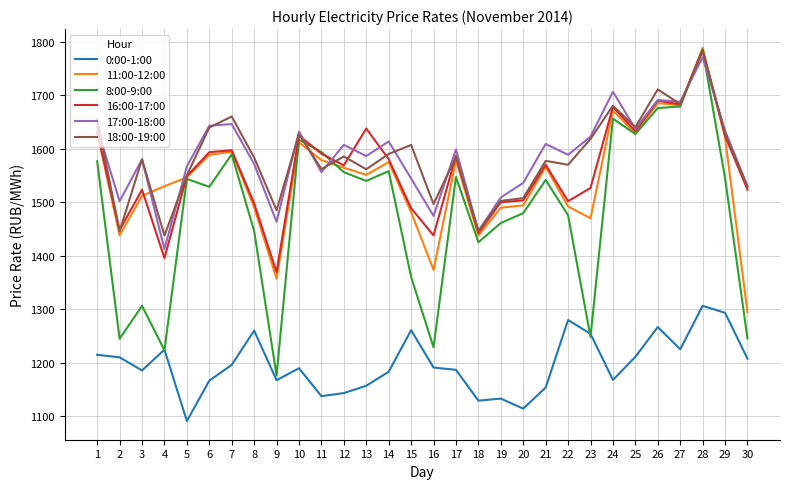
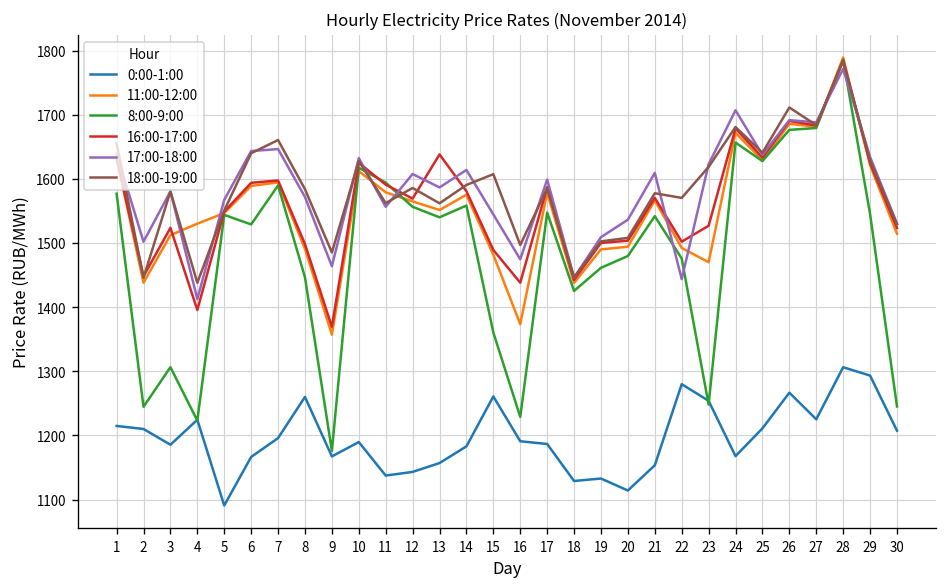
  {
    "0:00-1:00": {
      "1": 1210,
      "2": 1210,
      "3": 1190,
      "5": 1090,
      "6": 1170,
      "7": 1200,
      "8": 1260,
      "9": 1170,
      "10": 1190,
      "11": 1140,
      "12": 1140,
      "13": 1160,
      "14": 1180,
      "15": 1260,
      "16": 1190,
      "17": 1190,
      "18": 1130,
      "19": 1130,
      "20": 1110,
      "21": 1150,
      "22": 1280,
      "23": 1250,
      "24": 1170,
      "25": 1210,
      "26": 1270,
      "27": 1230,
      "28": 1310,
      "29": 1290,
      "30": 1210
    },
    "11:00-12:00": {
      "2": 1440,
      "3": 1510,
      "4": 1530,
      "6": 1590,
      "8": 1490,
      "9": 1360,
      "10": 1610,
      "11": 1580,
      "13": 1550,
      "14": 1580,
      "15": 1480,
      "16": 1370,
      "17": 1580,
      "19": 1490,
      "20": 1490,
      "22": 1490,
      "23": 1470,
      "24": 1670,
-     "30": 1290
+     "30": 1510
    },
    "8:00-9:00": {
      "1": 1580,
      "2": 1240,
      "3": 1310,
      "6": 1530,
      "8": 1450,
      "9": 1180,
      "10": 1620,
      "12": 1560,
      "13": 1540,
      "14": 1560,
      "15": 1360,
      "16": 1230,
      "17": 1550,
      "18": 1430,
      "19": 1460,
      "20": 1480,
      "21": 1540,
      "22": 1480,
      "23": 1250,
      "24": 1660,
      "26": 1680,
      "29": 1550,
      "30": 1250
    },
    "16:00-17:00": {
      "3": 1520,
      "4": 1400,
      "6": 1590,
      "8": 1500,
      "9": 1370,
      "13": 1640,
      "14": 1580,
      "15": 1490,
      "16": 1440,
      "22": 1500,
      "23": 1530,
      "30": 1520
    },
    "17:00-18:00": {
      "2": 1500,
      "4": 1410,
      "5": 1570,
      "7": 1650,
      "8": 1570,
      "9": 1460,
      "11": 1560,
      "12": 1610,
      "13": 1590,
      "14": 1610,
      "15": 1540,
      "16": 1470,
      "17": 1600,
      "19": 1510,
      "20": 1540,
      "21": 1610,
-     "22": 1590,
+     "22": 1440,
      "24": 1710,
      "28": 1770,
      "29": 1630
    },
    "18:00-19:00": {
      "4": 1440,
      "7": 1660,
      "8": 1580,
      "9": 1490,
      "11": 1560,
      "12": 1590,
      "13": 1560,
      "14": 1590,
      "15": 1610,
      "16": 1500,
      "21": 1580,
      "22": 1570,
      "26": 1710
    }
  }
